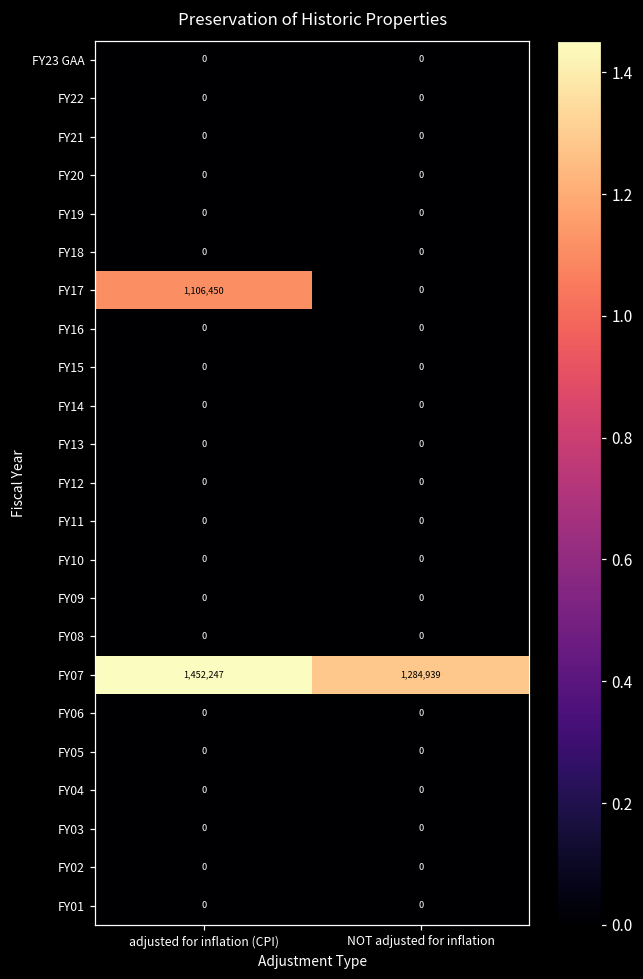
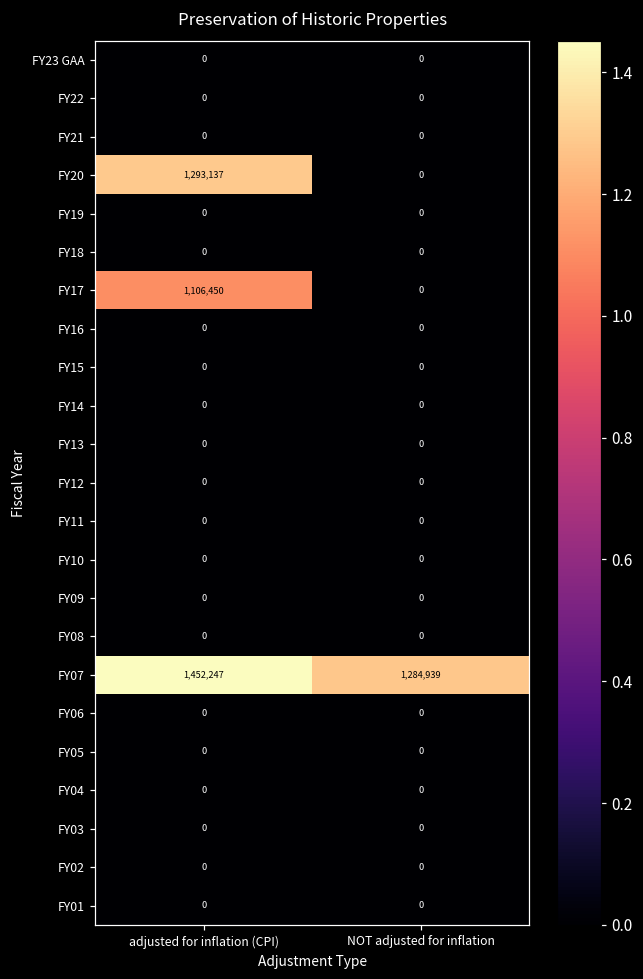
  {
    "FY23 GAA": {
      "adjusted for inflation (CPI)": "0",
      "NOT adjusted for inflation": "0"
    },
    "FY22": {
      "adjusted for inflation (CPI)": "0",
      "NOT adjusted for inflation": "0"
    },
    "FY21": {
      "adjusted for inflation (CPI)": "0",
      "NOT adjusted for inflation": "0"
    },
    "FY20": {
-     "adjusted for inflation (CPI)": "0",
+     "adjusted for inflation (CPI)": "1,293,137",
      "NOT adjusted for inflation": "0"
    },
    "FY19": {
      "adjusted for inflation (CPI)": "0",
      "NOT adjusted for inflation": "0"
    },
    "FY18": {
      "adjusted for inflation (CPI)": "0",
      "NOT adjusted for inflation": "0"
    },
    "FY17": {
      "adjusted for inflation (CPI)": "1,106,450",
      "NOT adjusted for inflation": "0"
    },
    "FY16": {
      "adjusted for inflation (CPI)": "0",
      "NOT adjusted for inflation": "0"
    },
    "FY15": {
      "adjusted for inflation (CPI)": "0",
      "NOT adjusted for inflation": "0"
    },
    "FY14": {
      "adjusted for inflation (CPI)": "0",
      "NOT adjusted for inflation": "0"
    },
    "FY13": {
      "adjusted for inflation (CPI)": "0",
      "NOT adjusted for inflation": "0"
    },
    "FY12": {
      "adjusted for inflation (CPI)": "0",
      "NOT adjusted for inflation": "0"
    },
    "FY11": {
      "adjusted for inflation (CPI)": "0",
      "NOT adjusted for inflation": "0"
    },
    "FY10": {
      "adjusted for inflation (CPI)": "0",
      "NOT adjusted for inflation": "0"
    },
    "FY09": {
      "adjusted for inflation (CPI)": "0",
      "NOT adjusted for inflation": "0"
    },
    "FY08": {
      "adjusted for inflation (CPI)": "0",
      "NOT adjusted for inflation": "0"
    },
    "FY07": {
      "adjusted for inflation (CPI)": "1,452,247",
      "NOT adjusted for inflation": "1,284,939"
    },
    "FY06": {
      "adjusted for inflation (CPI)": "0",
      "NOT adjusted for inflation": "0"
    },
    "FY05": {
      "adjusted for inflation (CPI)": "0",
      "NOT adjusted for inflation": "0"
    },
    "FY04": {
      "adjusted for inflation (CPI)": "0",
      "NOT adjusted for inflation": "0"
    },
    "FY03": {
      "adjusted for inflation (CPI)": "0",
      "NOT adjusted for inflation": "0"
    },
    "FY02": {
      "adjusted for inflation (CPI)": "0",
      "NOT adjusted for inflation": "0"
    },
    "FY01": {
      "adjusted for inflation (CPI)": "0",
      "NOT adjusted for inflation": "0"
    }
  }
